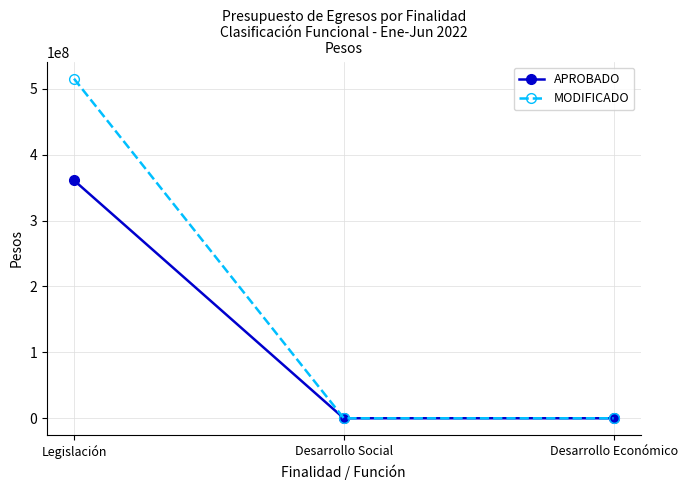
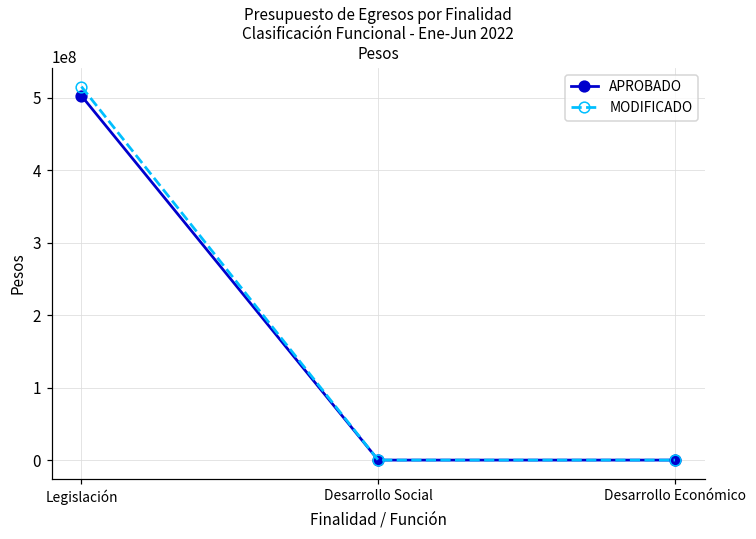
  {
    "APROBADO": {
-     "Legislación": 360000000
+     "Legislación": 500000000
    },
    "MODIFICADO": {
      "Legislación": 520000000
    }
  }
